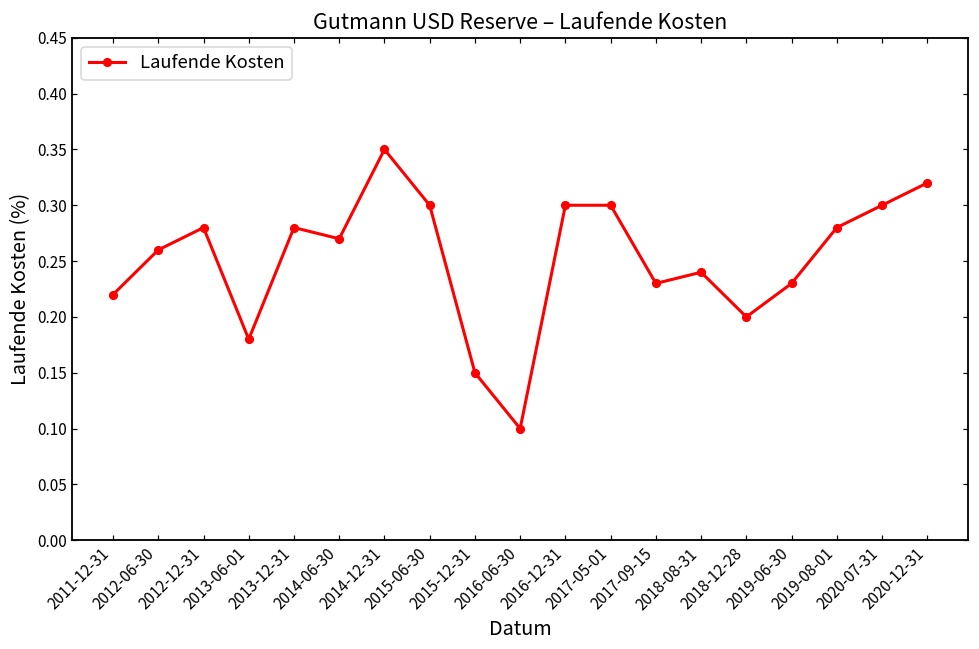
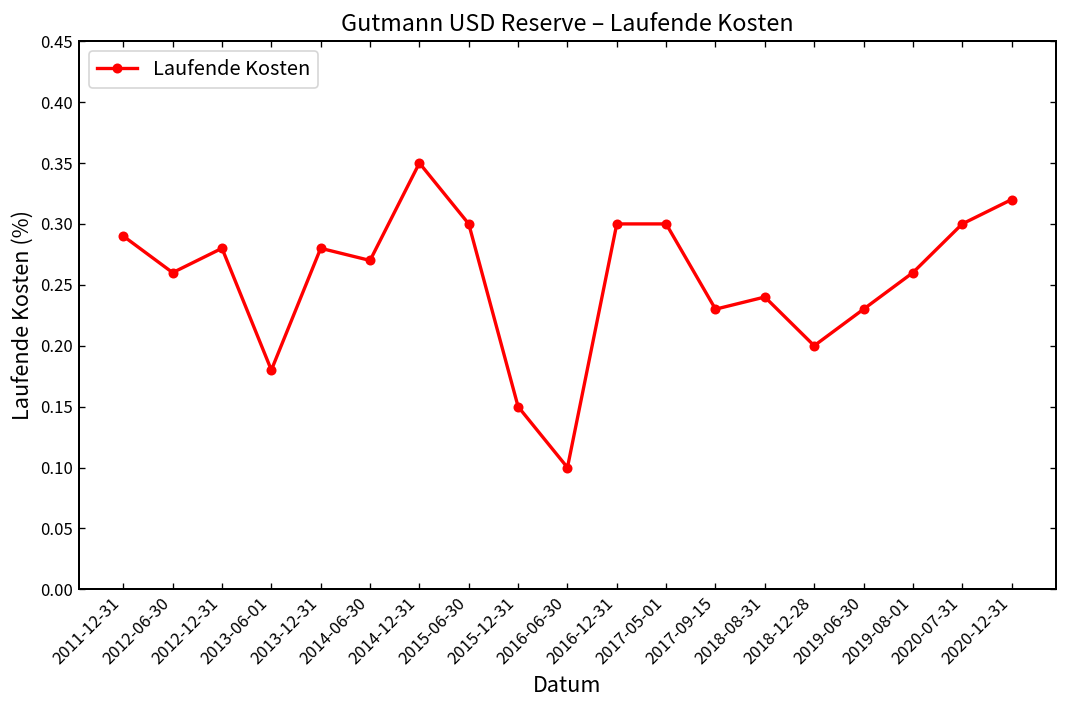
  {
-   "2011-12-31": 0.22,
+   "2011-12-31": 0.29,
    "2012-06-30": 0.26,
    "2012-12-31": 0.28,
    "2013-06-01": 0.18,
    "2013-12-31": 0.28,
    "2014-06-30": 0.27,
    "2014-12-31": 0.35,
    "2015-06-30": 0.30,
    "2015-12-31": 0.15,
    "2016-06-30": 0.10,
    "2016-12-31": 0.30,
    "2017-05-01": 0.30,
    "2017-09-15": 0.23,
    "2018-08-31": 0.24,
    "2018-12-28": 0.20,
    "2019-06-30": 0.23,
-   "2019-08-01": 0.28,
+   "2019-08-01": 0.26,
    "2020-07-31": 0.30,
    "2020-12-31": 0.32
  }
